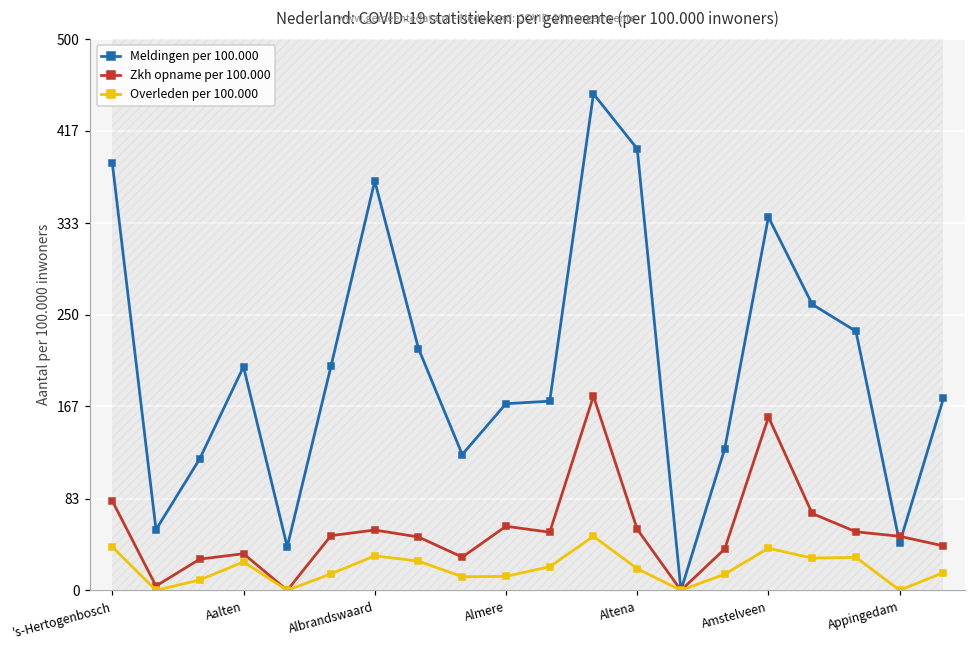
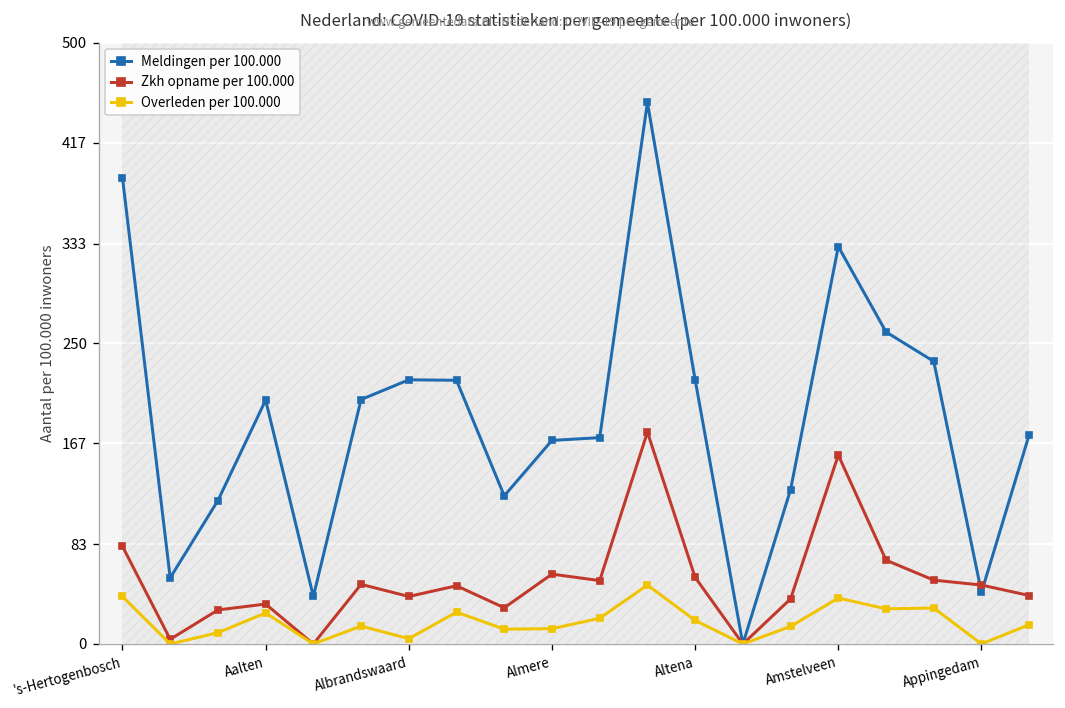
  {
    "Meldingen per 100.000": {
      "'s-Hertogenbosch": 388,
      "Aalten": 203,
-     "Albrandswaard": 371,
+     "Albrandswaard": 220,
      "Almere": 169,
-     "Altena": 401,
-     "Amstelveen": 339,
+     "Altena": 220,
+     "Amstelveen": 331,
      "Appingedam": 43
    },
    "Zkh opname per 100.000": {
      "'s-Hertogenbosch": 81,
      "Aalten": 33,
-     "Albrandswaard": 55,
+     "Albrandswaard": 40,
      "Almere": 58,
      "Altena": 55,
      "Amstelveen": 157,
      "Appingedam": 49
    },
    "Overleden per 100.000": {
      "'s-Hertogenbosch": 40,
      "Aalten": 26,
-     "Albrandswaard": 31,
+     "Albrandswaard": 4,
      "Almere": 13,
      "Altena": 20,
      "Amstelveen": 38,
      "Appingedam": 0
    }
  }
